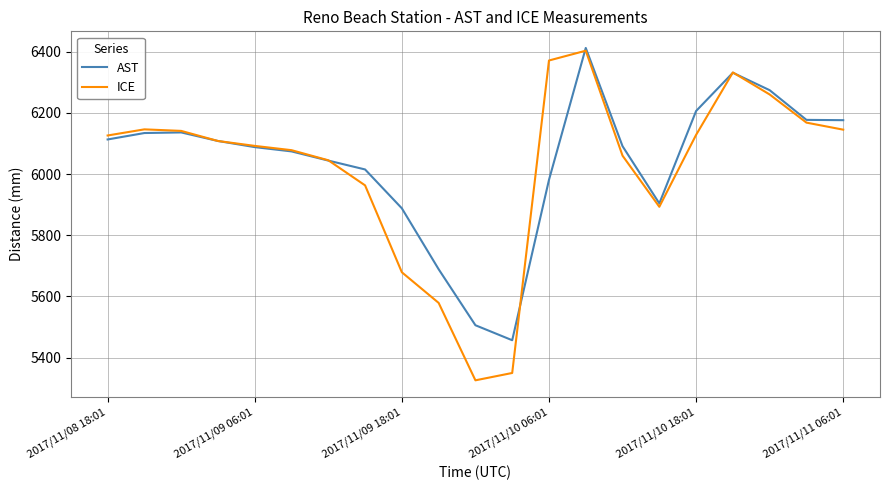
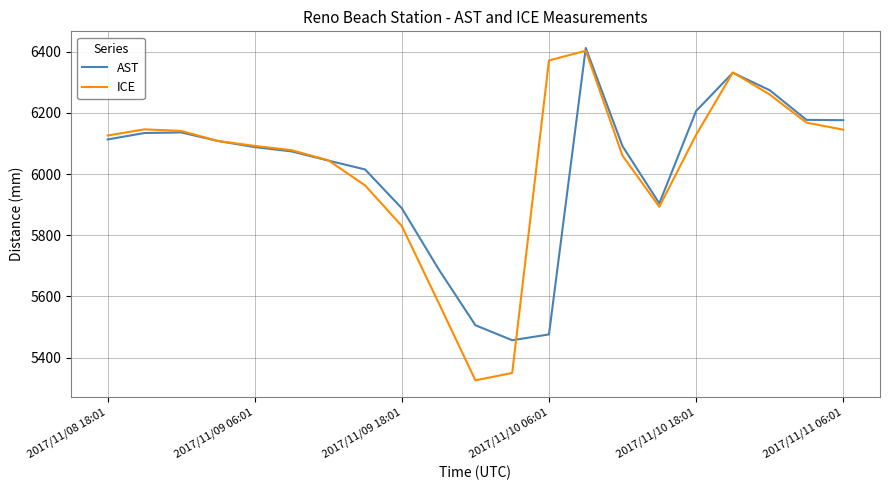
  {
    "AST": {
      "2017/11/08 18:01": 6110,
      "2017/11/09 18:01": 5890,
-     "2017/11/10 06:01": 5980,
+     "2017/11/10 06:01": 5480,
      "2017/11/10 18:01": 6210,
      "2017/11/11 06:01": 6180
    },
    "ICE": {
      "2017/11/08 18:01": 6130,
-     "2017/11/09 18:01": 5680,
+     "2017/11/09 18:01": 5830,
      "2017/11/10 06:01": 6370,
      "2017/11/10 18:01": 6130,
      "2017/11/11 06:01": 6150
    }
  }
